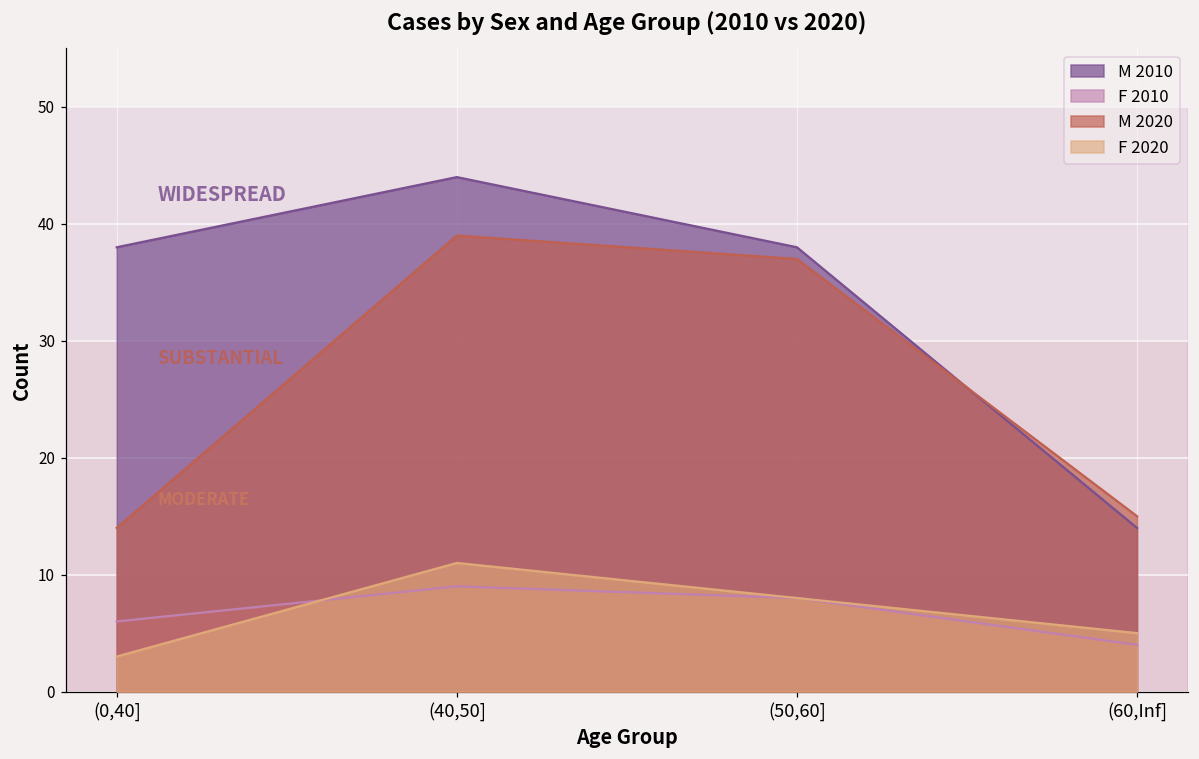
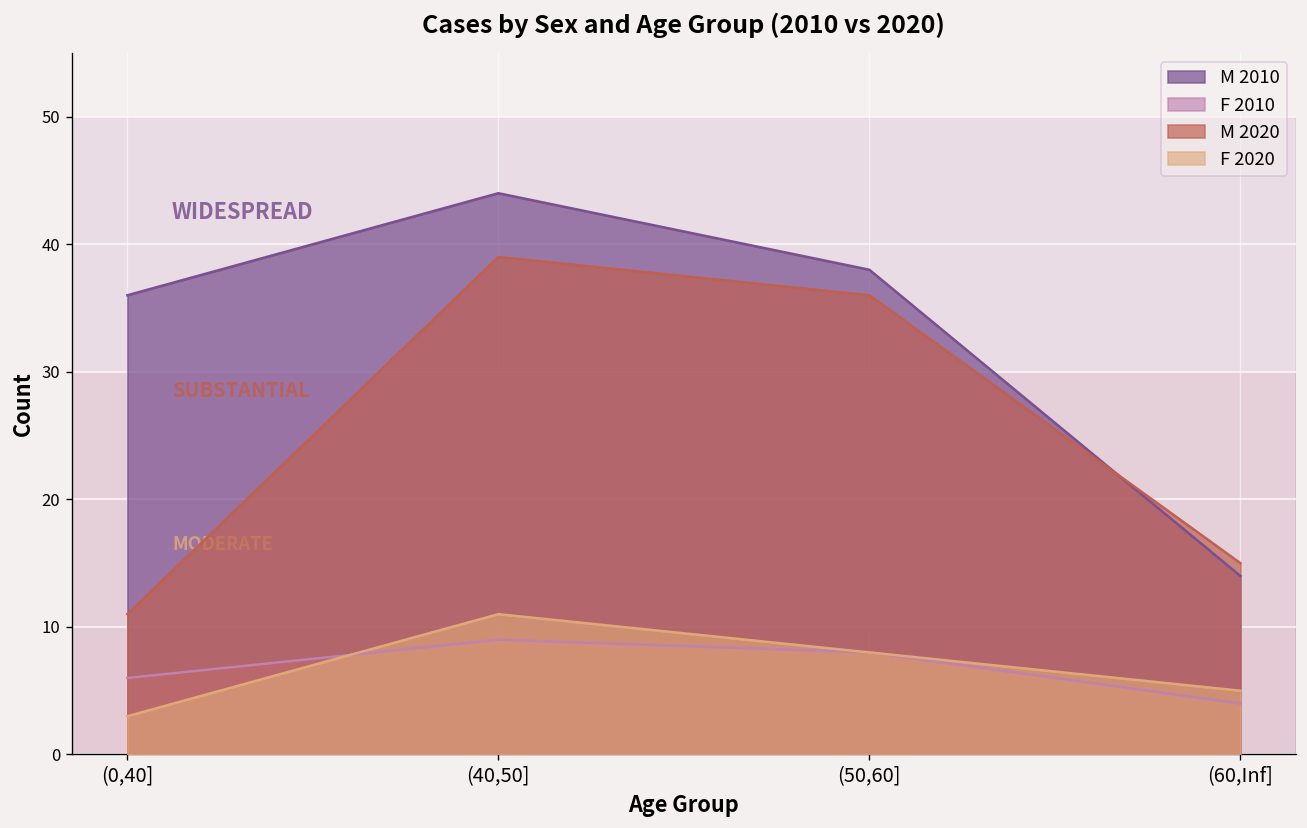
  {
    "M 2010": {
-     "(0,40]": 38,
+     "(0,40]": 36,
      "(40,50]": 44,
      "(50,60]": 38,
      "(60,Inf]": 14
    },
    "F 2010": {
      "(0,40]": 6,
      "(40,50]": 9,
      "(60,Inf]": 4
    },
    "M 2020": {
-     "(0,40]": 14,
+     "(0,40]": 11,
      "(40,50]": 39,
-     "(50,60]": 37,
+     "(50,60]": 36,
      "(60,Inf]": 15
    },
    "F 2020": {
      "(0,40]": 3,
      "(40,50]": 11,
      "(60,Inf]": 5
    }
  }
